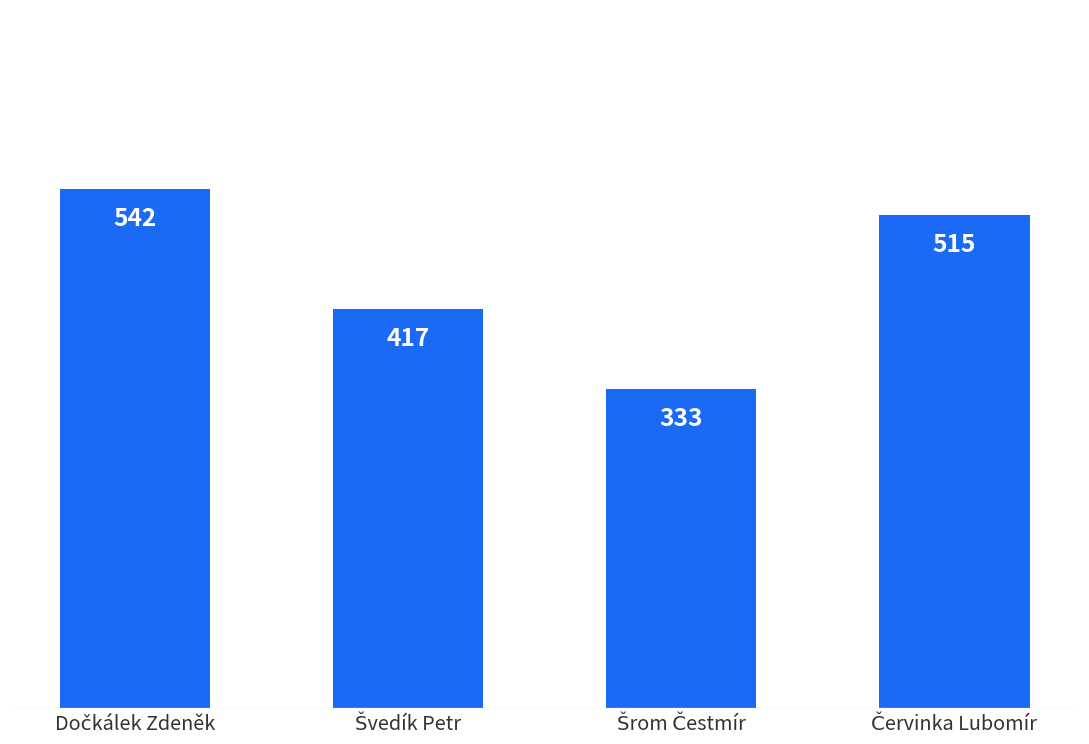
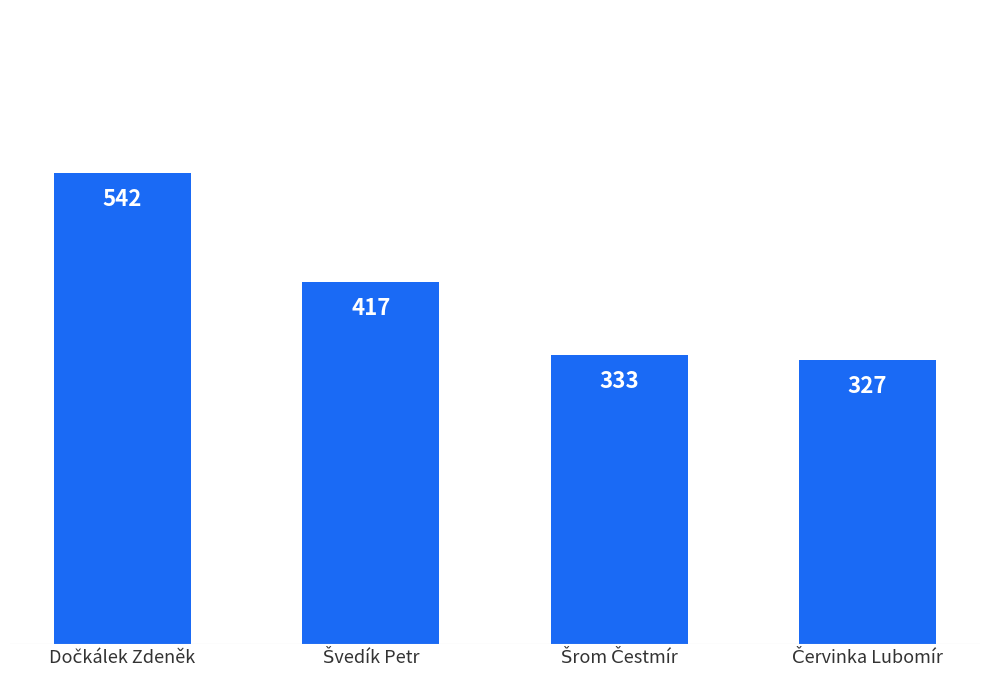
  {
    "Dočkálek Zdeněk": 542,
    "Švedík Petr": 417,
    "Šrom Čestmír": 333,
-   "Červinka Lubomír": 515
+   "Červinka Lubomír": 327
  }
